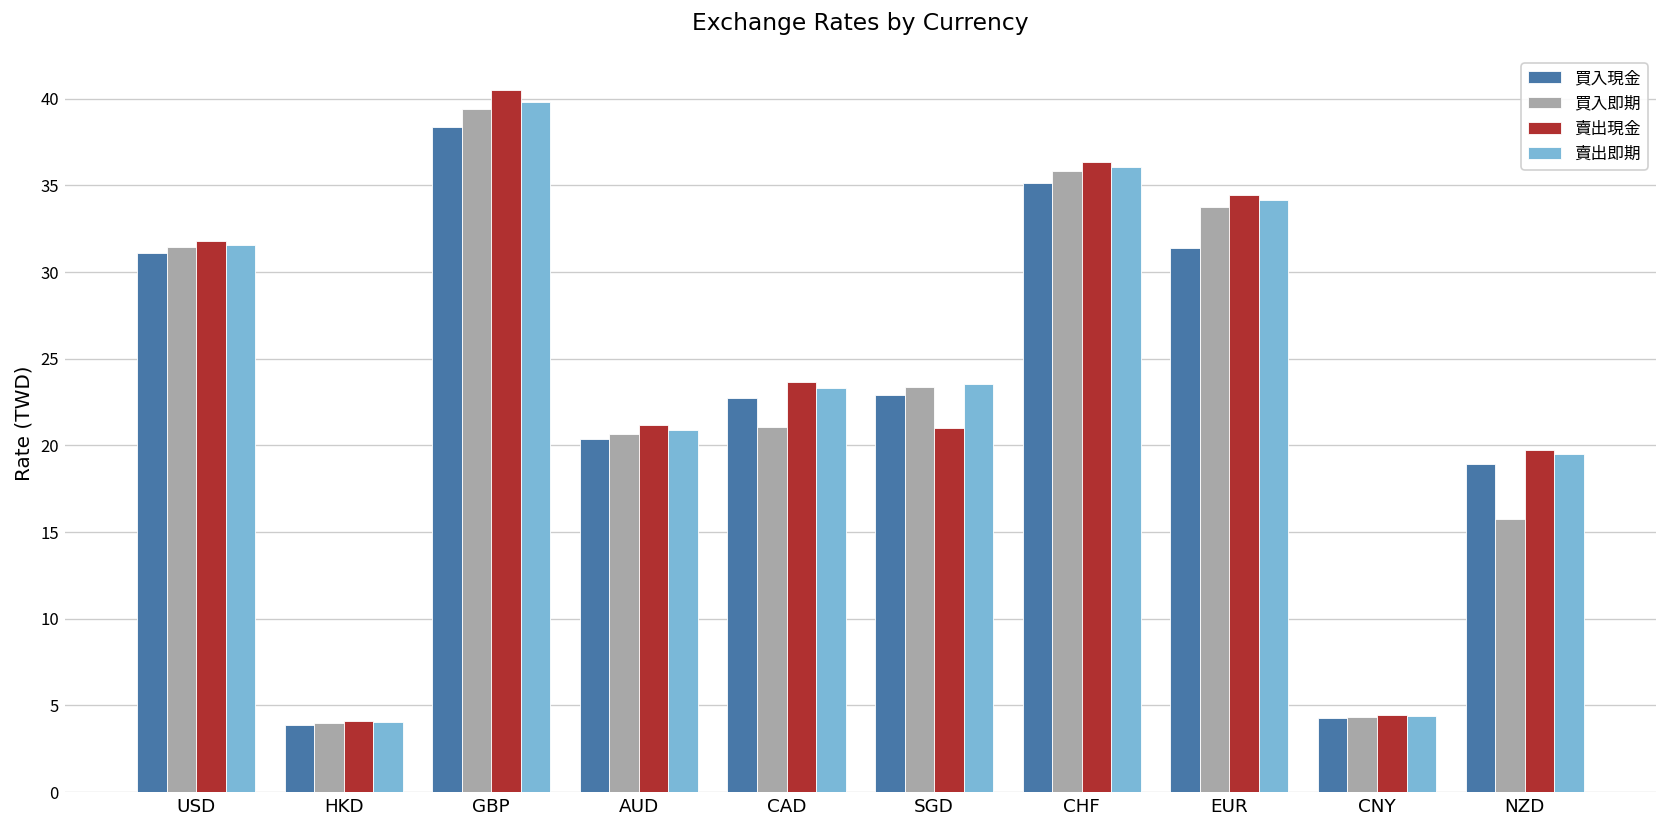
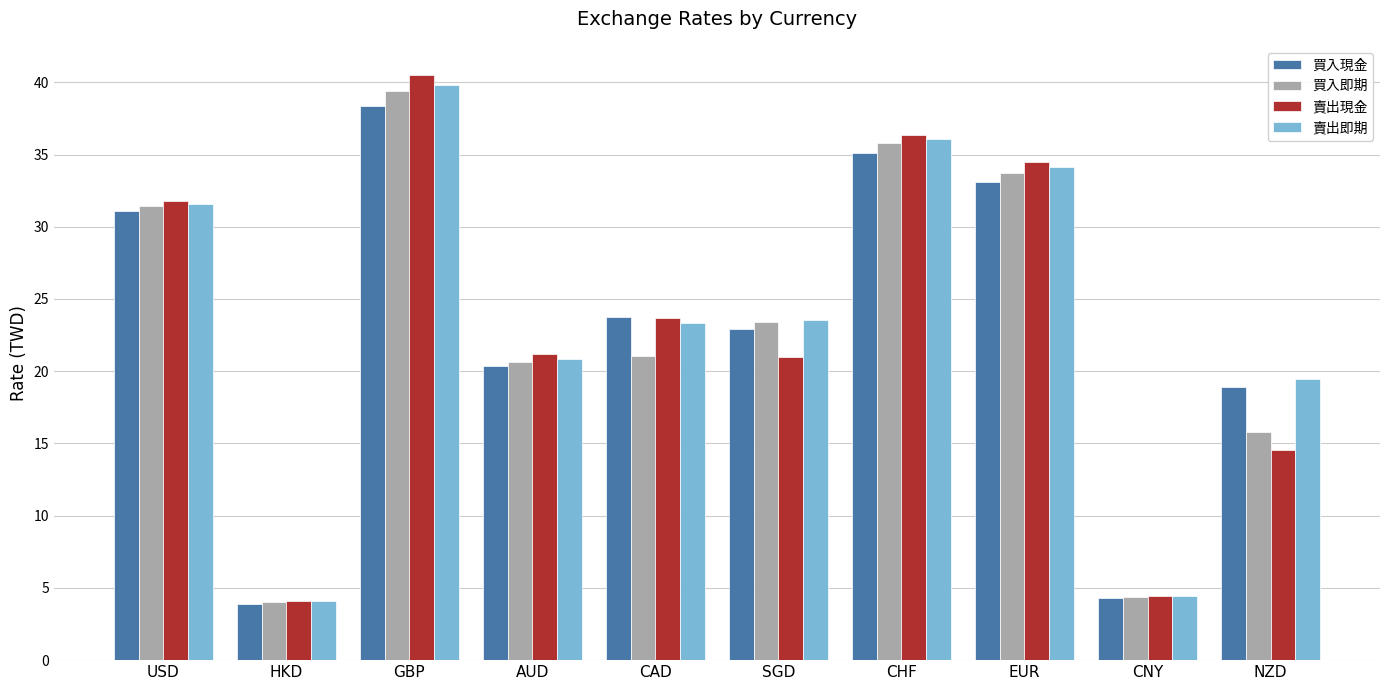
  {
    "買入現金": {
      "USD": 31.1,
      "HKD": 3.9,
      "GBP": 38.4,
      "AUD": 20.4,
-     "CAD": 22.7,
+     "CAD": 23.8,
      "SGD": 22.9,
      "CHF": 35.1,
-     "EUR": 31.4,
+     "EUR": 33.1,
      "CNY": 4.3,
      "NZD": 18.9
    },
    "買入即期": {
      "USD": 31.5,
      "HKD": 4.0,
      "GBP": 39.4,
      "AUD": 20.7,
      "CAD": 21.1,
      "SGD": 23.4,
      "CHF": 35.8,
      "EUR": 33.8,
      "CNY": 4.4,
      "NZD": 15.8
    },
    "賣出現金": {
      "USD": 31.8,
      "HKD": 4.1,
      "GBP": 40.5,
      "AUD": 21.2,
      "CAD": 23.7,
      "SGD": 21.0,
      "CHF": 36.3,
      "EUR": 34.5,
      "CNY": 4.4,
-     "NZD": 19.8
+     "NZD": 14.5
    },
    "賣出即期": {
      "USD": 31.6,
      "HKD": 4.1,
      "GBP": 39.8,
      "AUD": 20.9,
      "CAD": 23.3,
      "SGD": 23.6,
      "CHF": 36.1,
      "EUR": 34.2,
      "CNY": 4.4,
      "NZD": 19.5
    }
  }
